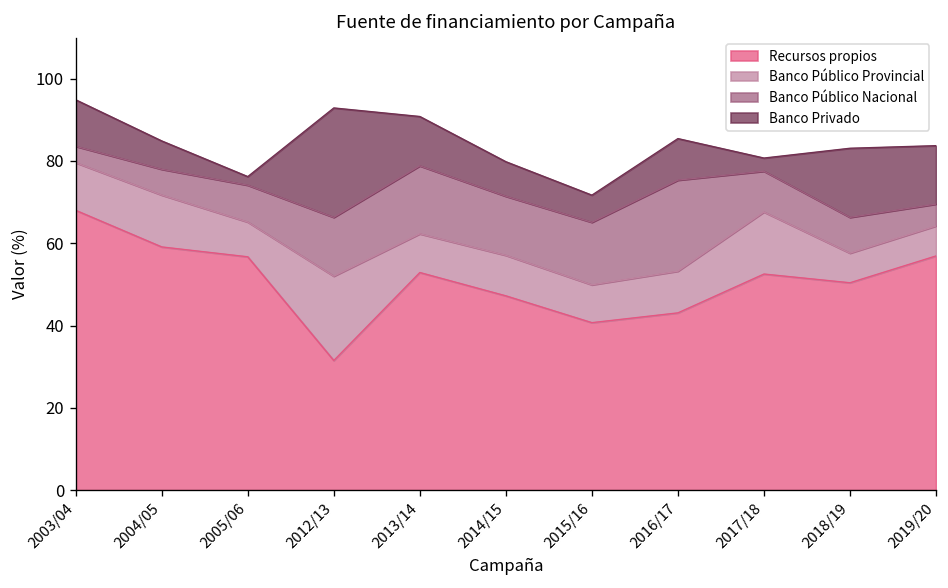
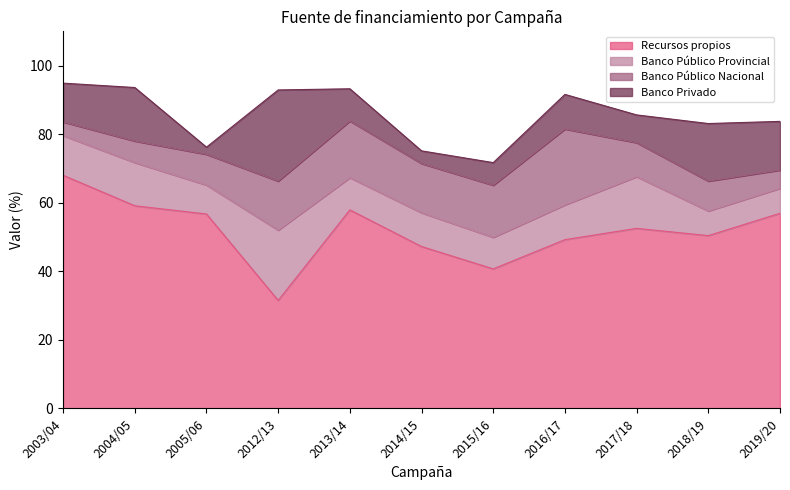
  {
    "Recursos propios": {
      "2003/04": 68,
      "2004/05": 59,
      "2005/06": 57,
      "2012/13": 32,
-     "2013/14": 53,
+     "2013/14": 58,
      "2014/15": 47,
      "2015/16": 41,
-     "2016/17": 43,
+     "2016/17": 49,
      "2017/18": 53,
      "2018/19": 50,
      "2019/20": 57
    },
    "Banco Privado": {
      "2003/04": 11,
-     "2004/05": 7,
+     "2004/05": 16,
      "2005/06": 2,
      "2012/13": 27,
-     "2013/14": 12,
-     "2014/15": 8,
+     "2013/14": 9,
+     "2014/15": 4,
      "2015/16": 7,
      "2016/17": 10,
-     "2017/18": 3,
+     "2017/18": 8,
      "2018/19": 17,
      "2019/20": 14
    }
  }
